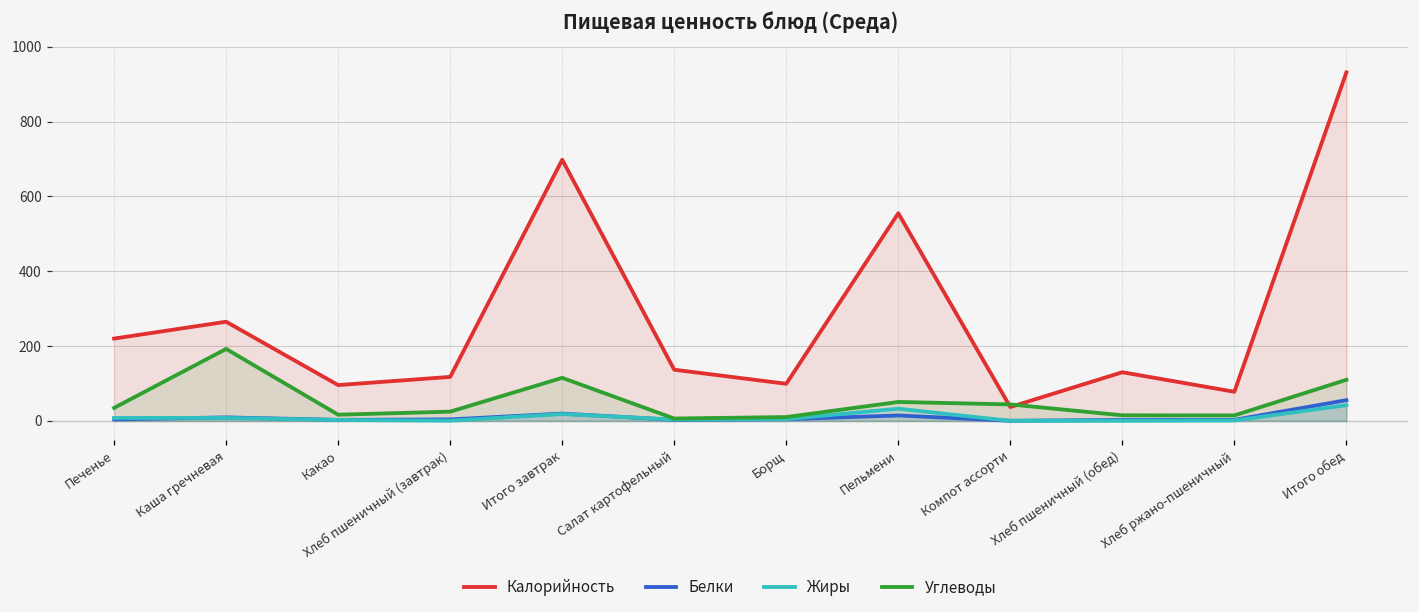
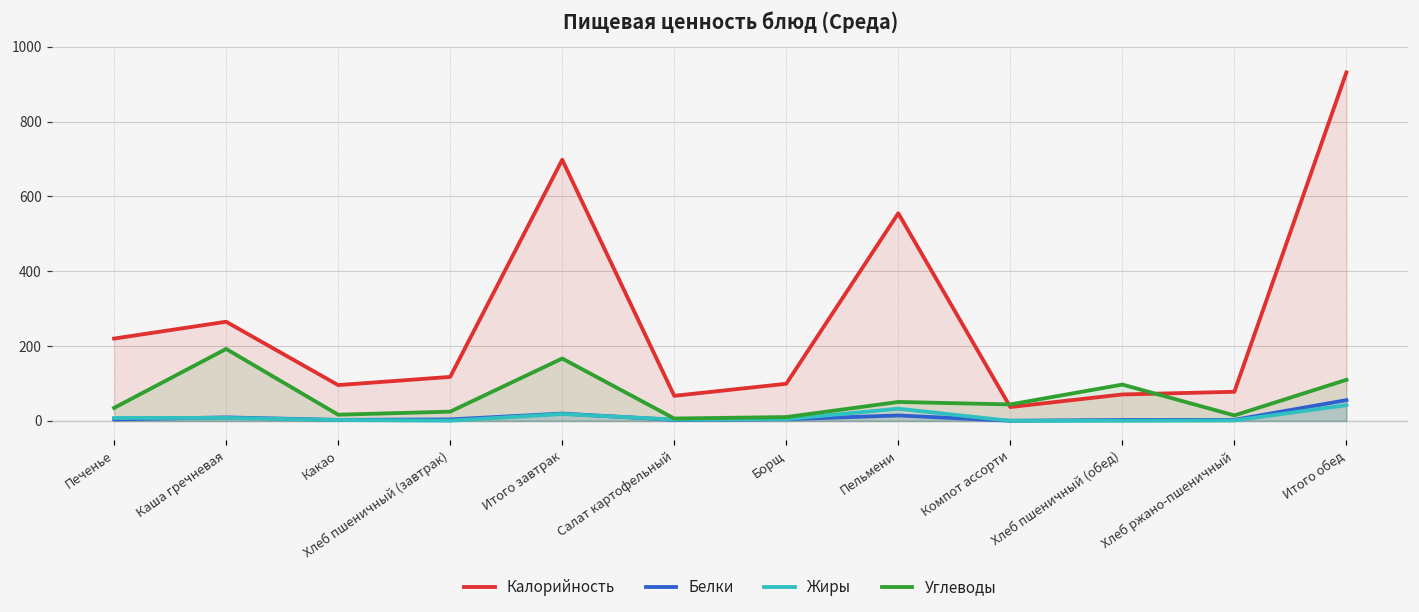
  {
    "Калорийность": {
      "Печенье": 220,
      "Каша гречневая": 270,
      "Какао": 100,
      "Хлеб пшеничный (завтрак)": 120,
      "Итого завтрак": 700,
-     "Салат картофельный": 140,
+     "Салат картофельный": 70,
      "Борщ": 100,
      "Пельмени": 560,
-     "Хлеб пшеничный (обед)": 130,
+     "Хлеб пшеничный (обед)": 70,
      "Хлеб ржано-пшеничный": 80,
      "Итого обед": 930
    },
    "Белки": {
      "Пельмени": 10,
      "Итого обед": 60
    },
    "Жиры": {
      "Пельмени": 30,
      "Итого обед": 40
    },
    "Углеводы": {
      "Печенье": 30,
      "Каша гречневая": 190,
      "Какао": 20,
      "Хлеб пшеничный (завтрак)": 20,
-     "Итого завтрак": 120,
+     "Итого завтрак": 170,
      "Пельмени": 50,
-     "Хлеб пшеничный (обед)": 10,
+     "Хлеб пшеничный (обед)": 100,
      "Хлеб ржано-пшеничный": 10,
      "Итого обед": 110
    }
  }
